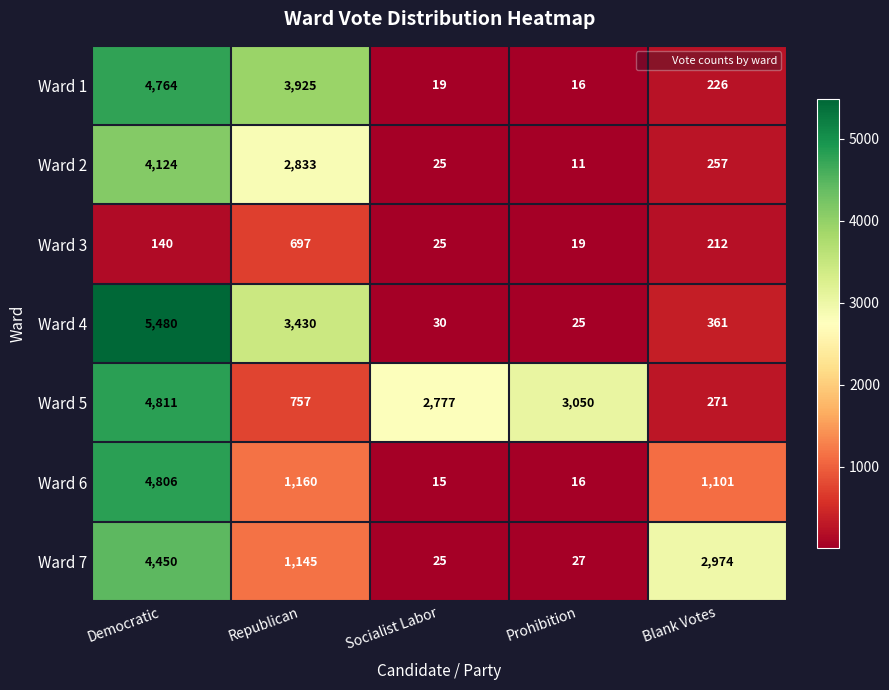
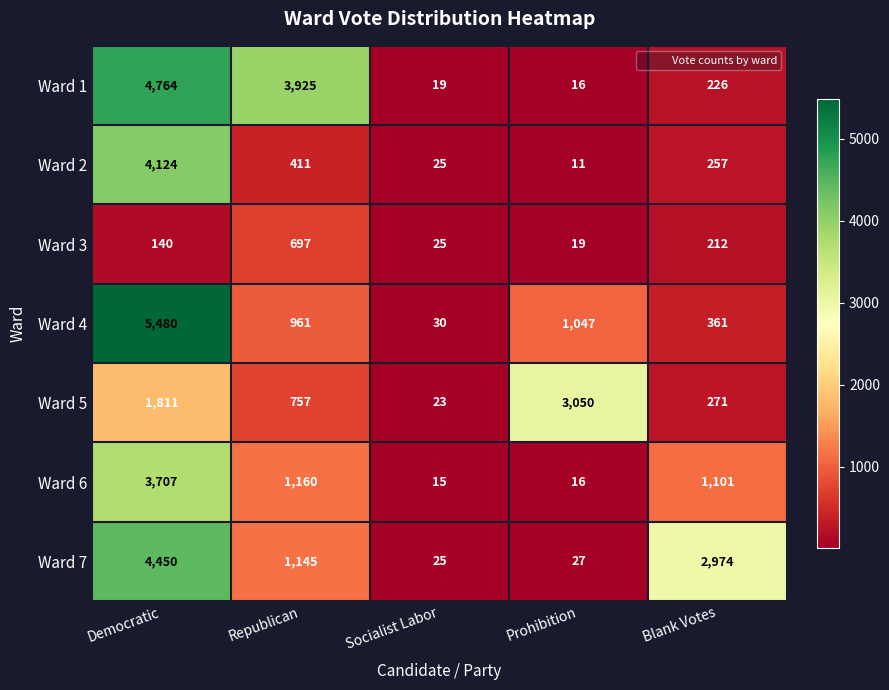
  {
    "Ward 1": {
      "Democratic": "4,764",
      "Republican": "3,925",
      "Socialist Labor": "19",
      "Prohibition": "16",
      "Blank Votes": "226"
    },
    "Ward 2": {
      "Democratic": "4,124",
-     "Republican": "2,833",
+     "Republican": "411",
      "Socialist Labor": "25",
      "Prohibition": "11",
      "Blank Votes": "257"
    },
    "Ward 3": {
      "Democratic": "140",
      "Republican": "697",
      "Socialist Labor": "25",
      "Prohibition": "19",
      "Blank Votes": "212"
    },
    "Ward 4": {
      "Democratic": "5,480",
-     "Republican": "3,430",
+     "Republican": "961",
      "Socialist Labor": "30",
-     "Prohibition": "25",
+     "Prohibition": "1,047",
      "Blank Votes": "361"
    },
    "Ward 5": {
-     "Democratic": "4,811",
+     "Democratic": "1,811",
      "Republican": "757",
-     "Socialist Labor": "2,777",
+     "Socialist Labor": "23",
      "Prohibition": "3,050",
      "Blank Votes": "271"
    },
    "Ward 6": {
-     "Democratic": "4,806",
+     "Democratic": "3,707",
      "Republican": "1,160",
      "Socialist Labor": "15",
      "Prohibition": "16",
      "Blank Votes": "1,101"
    },
    "Ward 7": {
      "Democratic": "4,450",
      "Republican": "1,145",
      "Socialist Labor": "25",
      "Prohibition": "27",
      "Blank Votes": "2,974"
    }
  }
